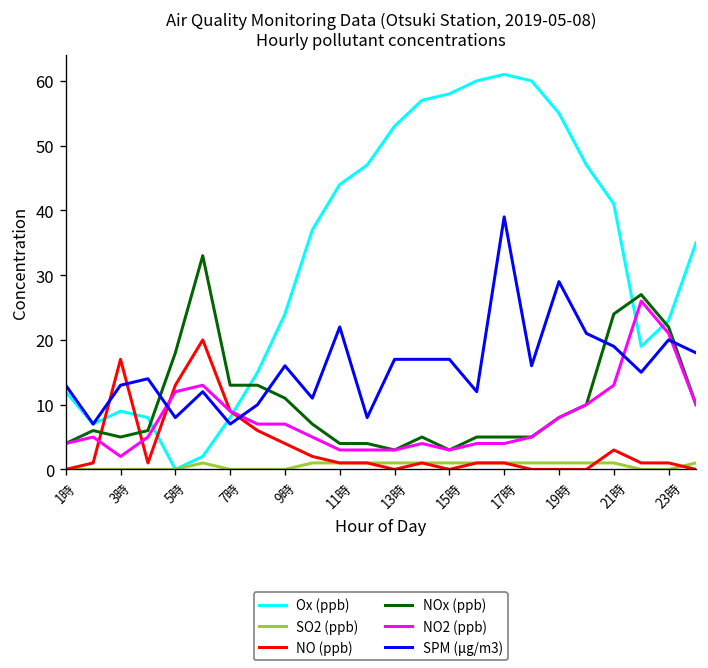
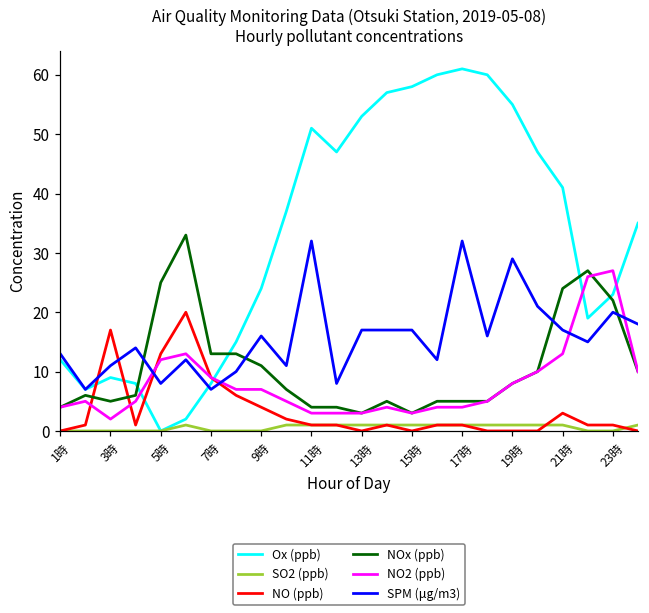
  {
    "Ox (ppb)": {
      "1時": 12,
      "3時": 9,
      "7時": 8,
      "9時": 24,
-     "11時": 44,
+     "11時": 51,
      "13時": 53,
      "15時": 58,
      "17時": 61,
      "19時": 55,
      "21時": 41,
      "23時": 23
    },
    "SO2 (ppb)": {
      "3時": 0,
      "7時": 0,
      "9時": 0,
      "13時": 1,
      "15時": 1,
      "19時": 1,
      "21時": 1,
      "23時": 0
    },
    "NO (ppb)": {
      "3時": 17,
      "5時": 13,
      "9時": 4,
      "13時": 0,
      "15時": 0,
      "19時": 0,
      "21時": 3,
      "23時": 1
    },
    "NOx (ppb)": {
      "3時": 5,
-     "5時": 18,
+     "5時": 25,
      "7時": 13,
      "9時": 11,
      "11時": 4,
      "17時": 5,
      "21時": 24,
      "23時": 22
    },
    "NO2 (ppb)": {
      "3時": 2,
      "5時": 12,
      "9時": 7,
      "11時": 3,
      "17時": 4,
      "21時": 13,
-     "23時": 21
+     "23時": 27
    },
    "SPM (μg/m3)": {
      "1時": 13,
-     "3時": 13,
+     "3時": 11,
      "5時": 8,
      "7時": 7,
      "9時": 16,
-     "11時": 22,
+     "11時": 32,
      "13時": 17,
      "15時": 17,
-     "17時": 39,
+     "17時": 32,
      "19時": 29,
-     "21時": 19,
+     "21時": 17,
      "23時": 20
    }
  }
